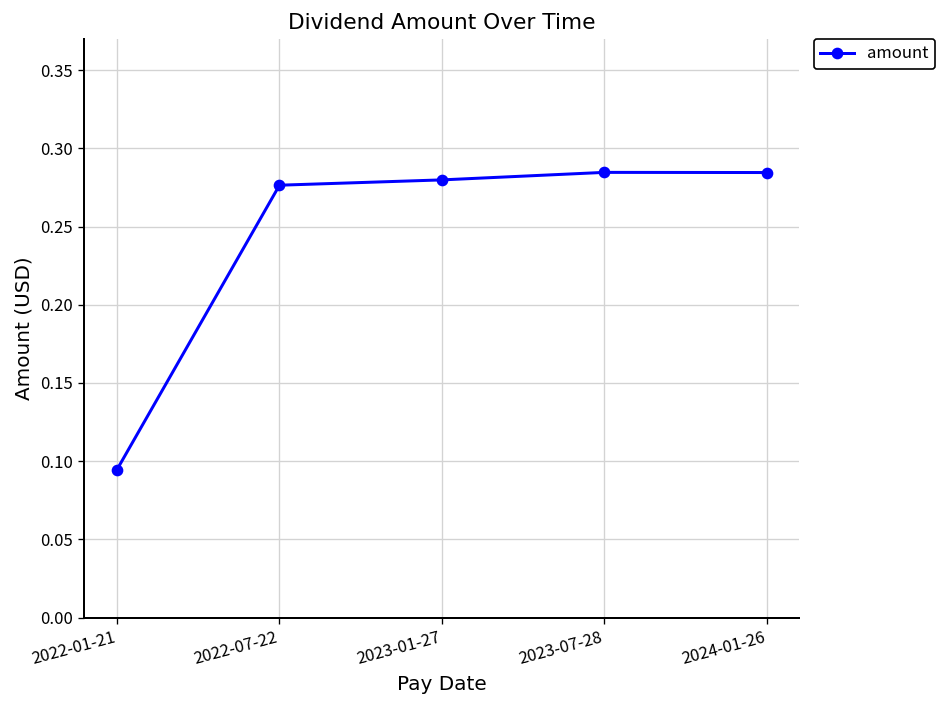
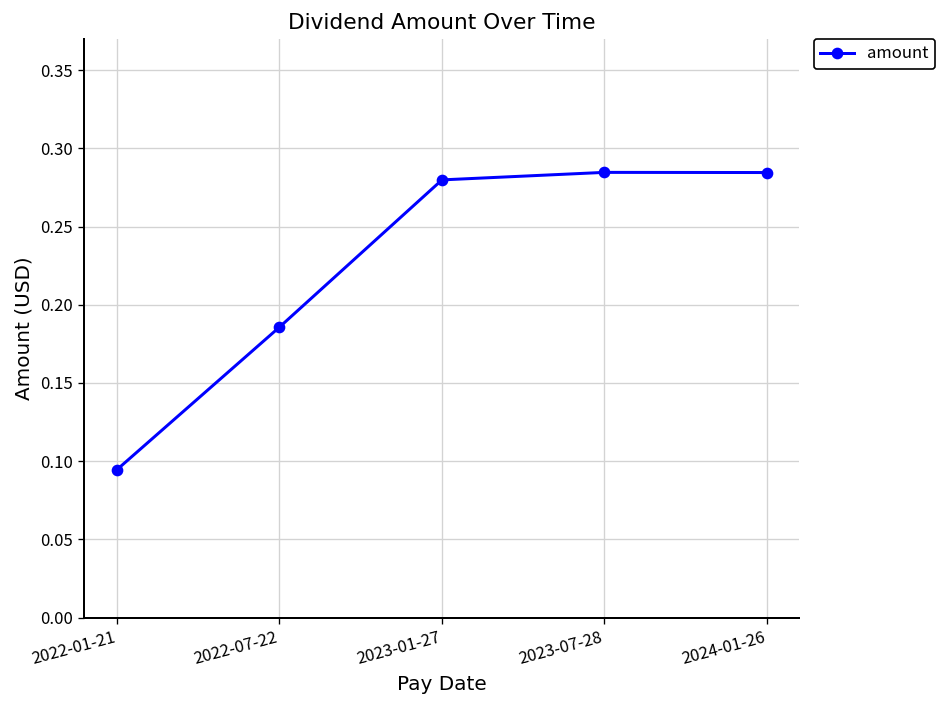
  {
    "2022-01-21": 0.095,
-   "2022-07-22": 0.276,
+   "2022-07-22": 0.186,
    "2023-01-27": 0.280,
    "2023-07-28": 0.285,
    "2024-01-26": 0.285
  }
